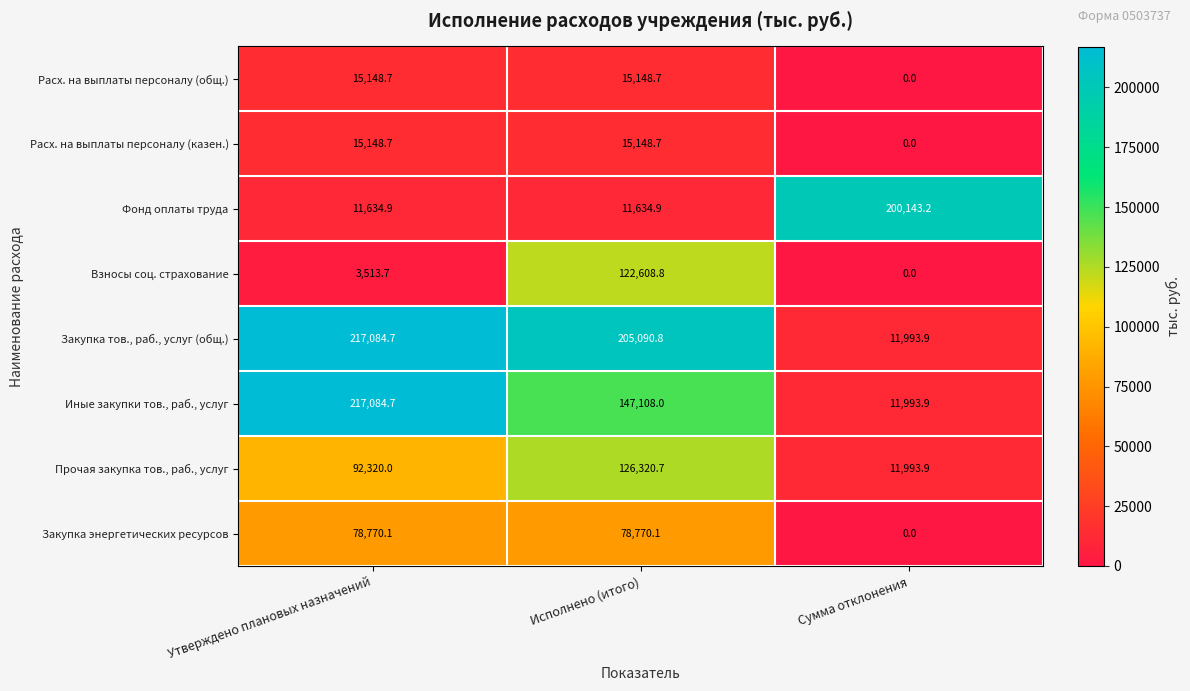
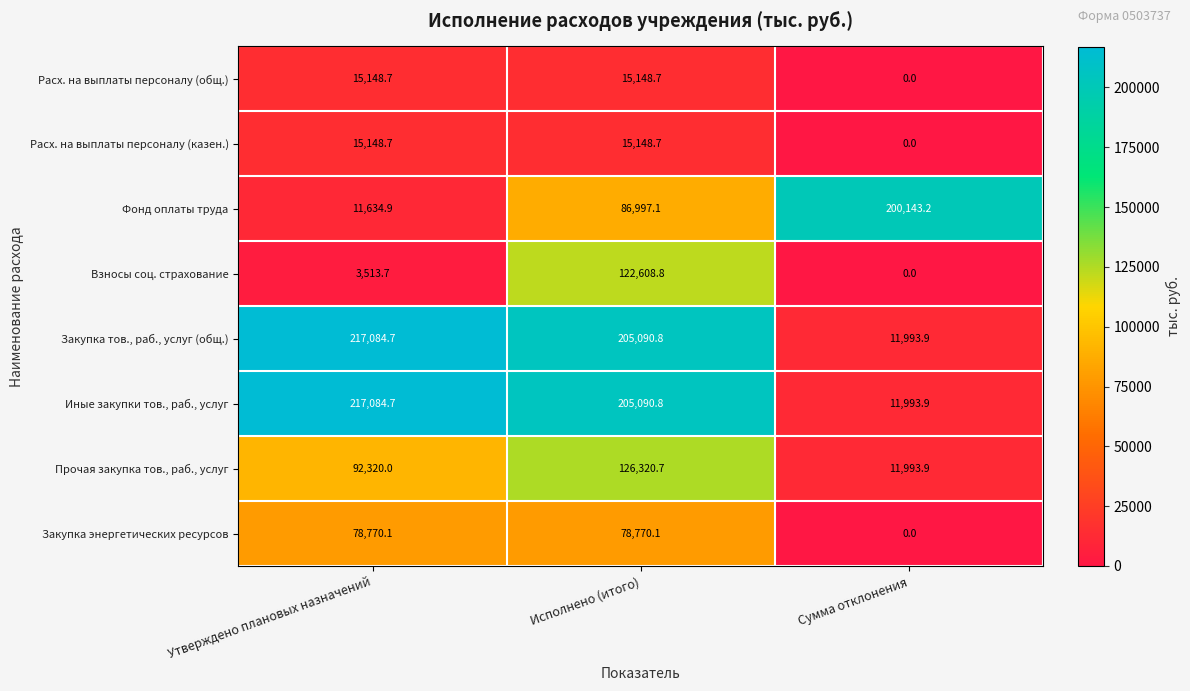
  {
    "Расх. на выплаты персоналу (общ.)": {
      "Утверждено плановых назначений": "15,148.7",
      "Исполнено (итого)": "15,148.7",
      "Сумма отклонения": "0.0"
    },
    "Расх. на выплаты персоналу (казен.)": {
      "Утверждено плановых назначений": "15,148.7",
      "Исполнено (итого)": "15,148.7",
      "Сумма отклонения": "0.0"
    },
    "Фонд оплаты труда": {
      "Утверждено плановых назначений": "11,634.9",
-     "Исполнено (итого)": "11,634.9",
+     "Исполнено (итого)": "86,997.1",
      "Сумма отклонения": "200,143.2"
    },
    "Взносы соц. страхование": {
      "Утверждено плановых назначений": "3,513.7",
      "Исполнено (итого)": "122,608.8",
      "Сумма отклонения": "0.0"
    },
    "Закупка тов., раб., услуг (общ.)": {
      "Утверждено плановых назначений": "217,084.7",
      "Исполнено (итого)": "205,090.8",
      "Сумма отклонения": "11,993.9"
    },
    "Иные закупки тов., раб., услуг": {
      "Утверждено плановых назначений": "217,084.7",
-     "Исполнено (итого)": "147,108.0",
+     "Исполнено (итого)": "205,090.8",
      "Сумма отклонения": "11,993.9"
    },
    "Прочая закупка тов., раб., услуг": {
      "Утверждено плановых назначений": "92,320.0",
      "Исполнено (итого)": "126,320.7",
      "Сумма отклонения": "11,993.9"
    },
    "Закупка энергетических ресурсов": {
      "Утверждено плановых назначений": "78,770.1",
      "Исполнено (итого)": "78,770.1",
      "Сумма отклонения": "0.0"
    }
  }
